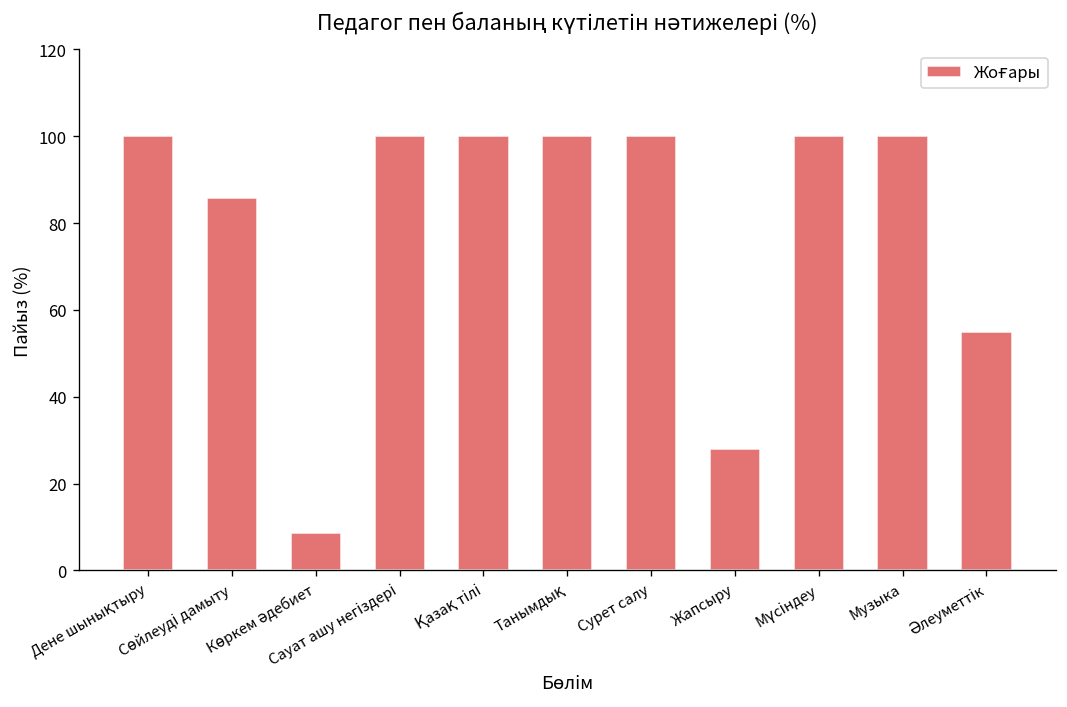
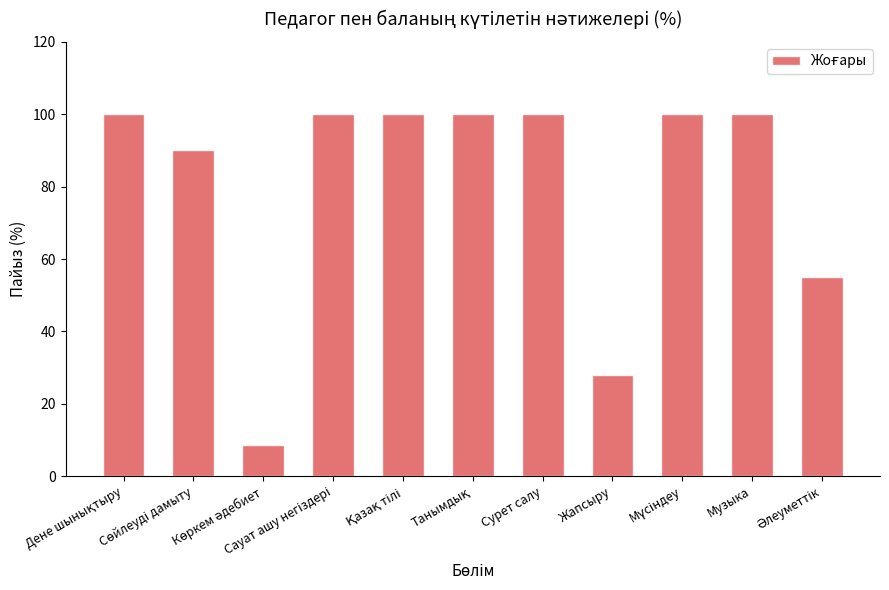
  {
    "Дене шынықтыру": 100,
-   "Сөйлеуді дамыту": 86,
+   "Сөйлеуді дамыту": 90,
    "Көркем әдебиет": 9,
    "Сауат ашу негіздері": 100,
    "Қазақ тілі": 100,
    "Танымдық": 100,
    "Сурет салу": 100,
    "Жапсыру": 28,
    "Мүсіндеу": 100,
    "Музыка": 100,
    "Әлеуметтік": 55
  }
